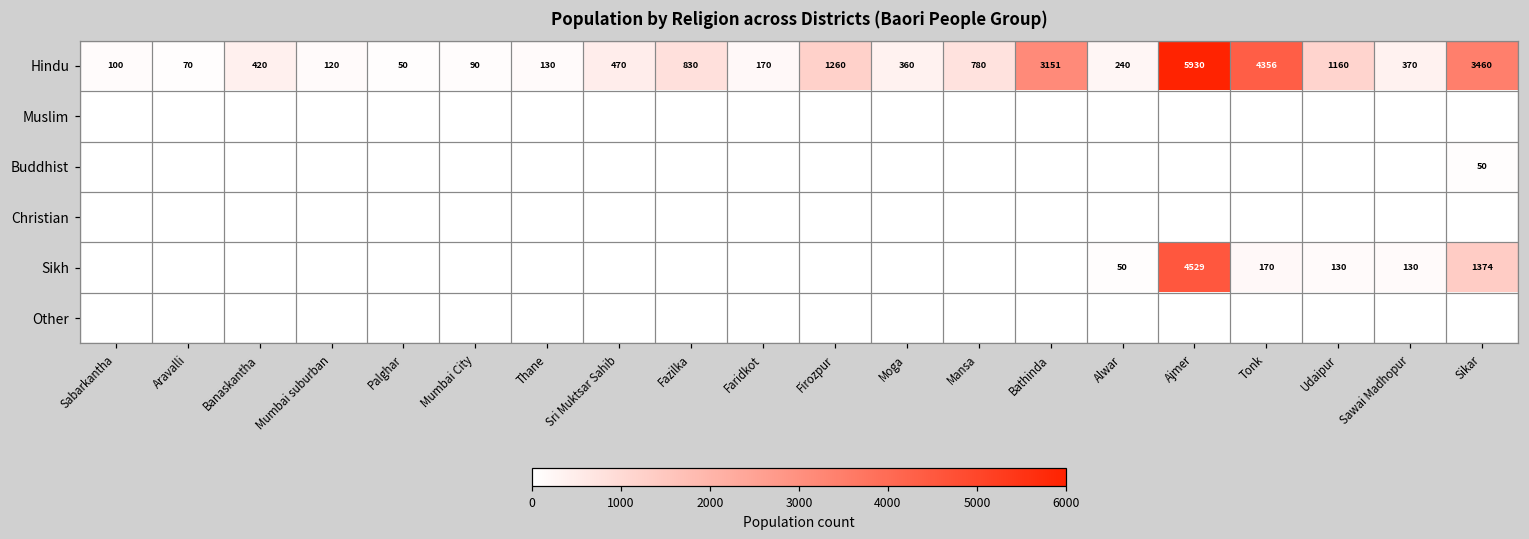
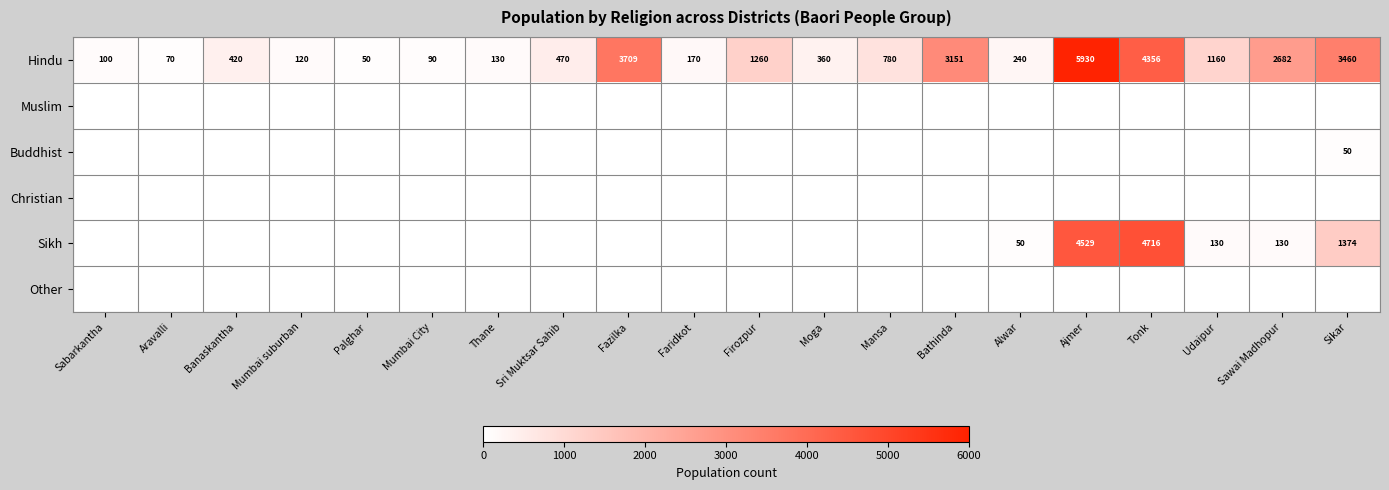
  {
    "Hindu": {
      "Sabarkantha": 100,
      "Aravalli": 70,
      "Banaskantha": 420,
      "Mumbai suburban": 120,
      "Palghar": 50,
      "Mumbai City": 90,
      "Thane": 130,
      "Sri Muktsar Sahib": 470,
-     "Fazilka": 830,
+     "Fazilka": 3709,
      "Faridkot": 170,
      "Firozpur": 1260,
      "Moga": 360,
      "Mansa": 780,
      "Bathinda": 3151,
      "Alwar": 240,
      "Ajmer": 5930,
      "Tonk": 4356,
      "Udaipur": 1160,
-     "Sawai Madhopur": 370,
+     "Sawai Madhopur": 2682,
      "Sikar": 3460
    },
    "Buddhist": {
      "Sikar": 50
    },
    "Sikh": {
      "Alwar": 50,
      "Ajmer": 4529,
-     "Tonk": 170,
+     "Tonk": 4716,
      "Udaipur": 130,
      "Sawai Madhopur": 130,
      "Sikar": 1374
    }
  }
